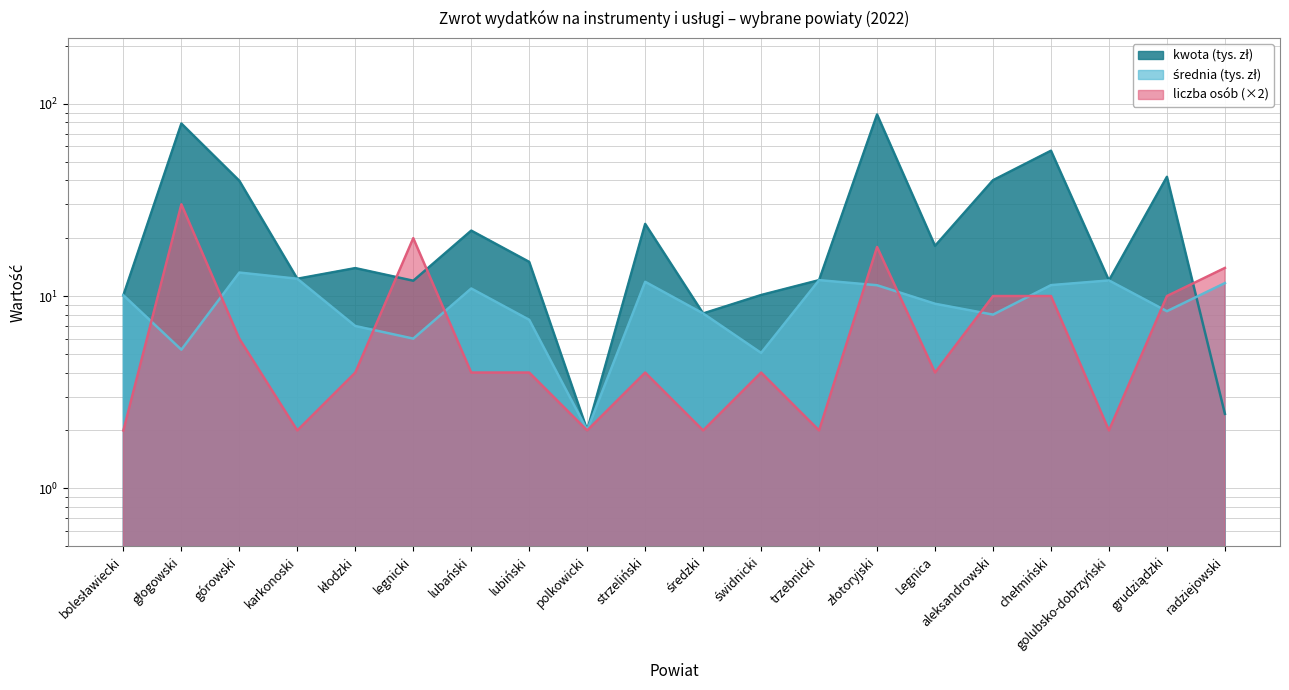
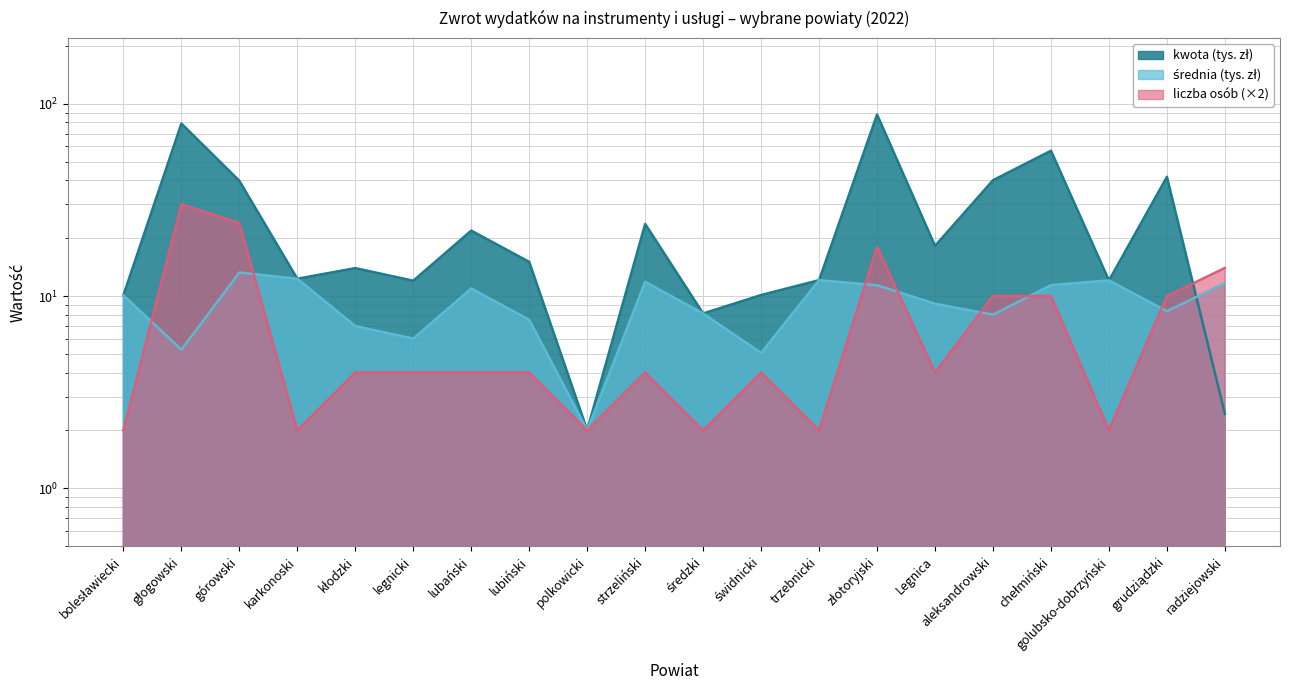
  {
    "kwota (tys. zł)": {
      "głogowski": 79,
      "górowski": 40,
      "kłodzki": 14,
      "legnicki": 12,
      "lubański": 22,
      "lubiński": 15,
      "strzeliński": 24,
      "świdnicki": 10,
      "złotoryjski": 90,
      "Legnica": 18,
      "aleksandrowski": 40,
      "chełmiński": 57,
      "grudziądzki": 42,
      "radziejowski": 2.4
    },
    "średnia (tys. zł)": {
      "głogowski": 5.3,
      "górowski": 13,
      "kłodzki": 7.0,
      "legnicki": 6.0,
      "lubański": 11,
      "lubiński": 7.5,
      "strzeliński": 12,
      "świdnicki": 5.1,
      "złotoryjski": 11,
      "Legnica": 9,
      "aleksandrowski": 8.0,
      "chełmiński": 11,
      "grudziądzki": 8.3,
      "radziejowski": 12
    },
    "liczba osób (×2)": {
      "bolesławiecki": 2.0,
      "głogowski": 30,
-     "górowski": 6.0,
+     "górowski": 24,
      "karkonoski": 2.0,
      "kłodzki": 4.0,
-     "legnicki": 20,
+     "legnicki": 4.0,
      "lubański": 4.0,
      "lubiński": 4.0,
      "strzeliński": 4.0,
      "średzki": 2.0,
      "świdnicki": 4.0,
      "trzebnicki": 2.0,
      "złotoryjski": 18,
      "Legnica": 4.0,
      "aleksandrowski": 10,
      "chełmiński": 10,
      "golubsko-dobrzyński": 2.0,
      "grudziądzki": 10,
      "radziejowski": 14
    }
  }
